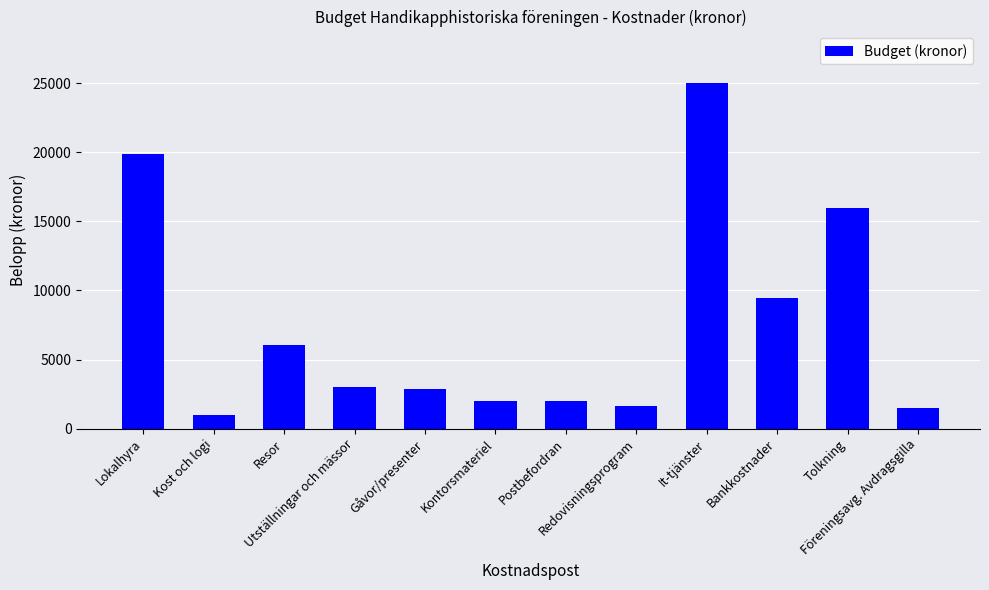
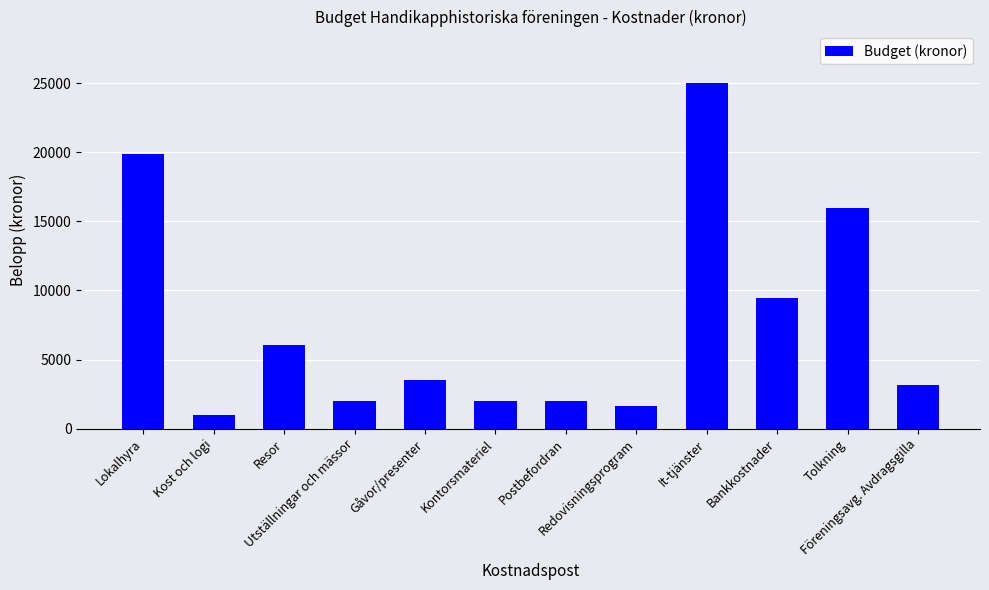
  {
    "Lokalhyra": 19900,
    "Kost och logi": 1000,
    "Resor": 6000,
-   "Utställningar och mässor": 3000,
-   "Gåvor/presenter": 2900,
+   "Utställningar och mässor": 2000,
+   "Gåvor/presenter": 3500,
    "Kontorsmateriel": 2000,
    "Postbefordran": 2000,
    "Redovisningsprogram": 1700,
    "It-tjänster": 25000,
    "Bankkostnader": 9500,
    "Tolkning": 16000,
-   "Föreningsavg. Avdragsgilla": 1500
+   "Föreningsavg. Avdragsgilla": 3200
  }
